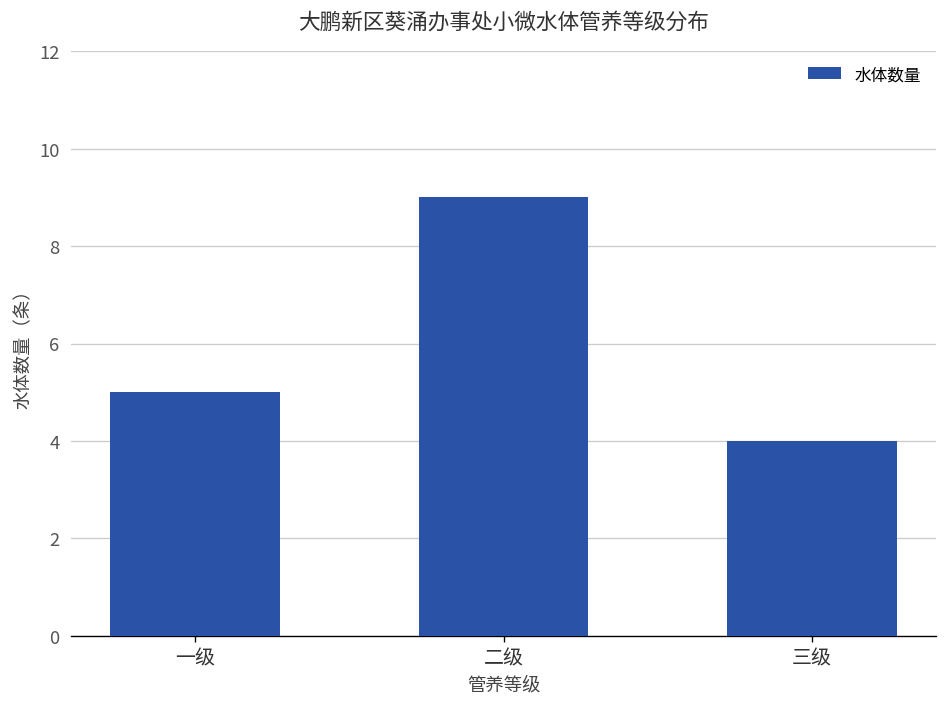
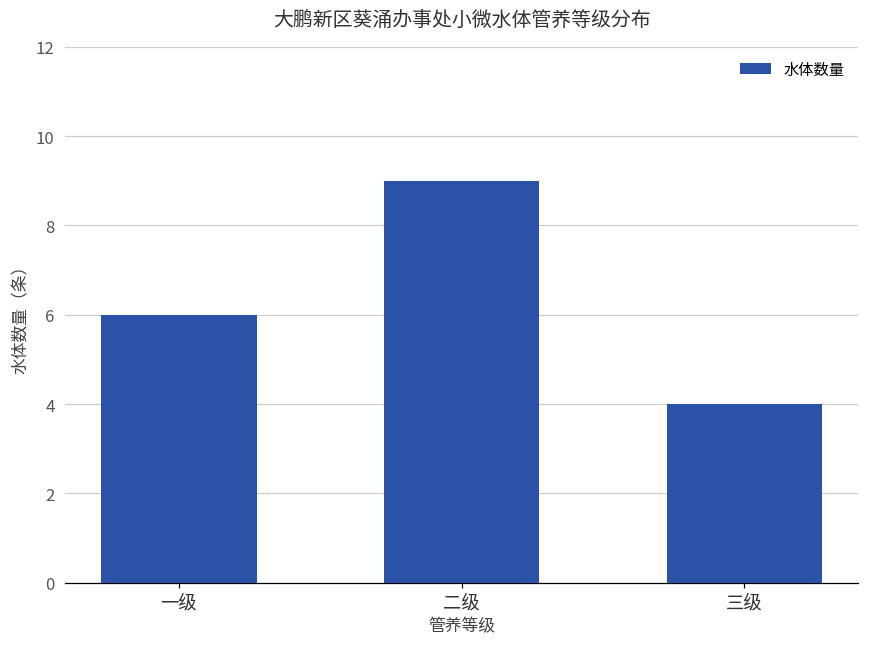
  {
-   "一级": 5,
+   "一级": 6,
    "二级": 9,
    "三级": 4
  }
